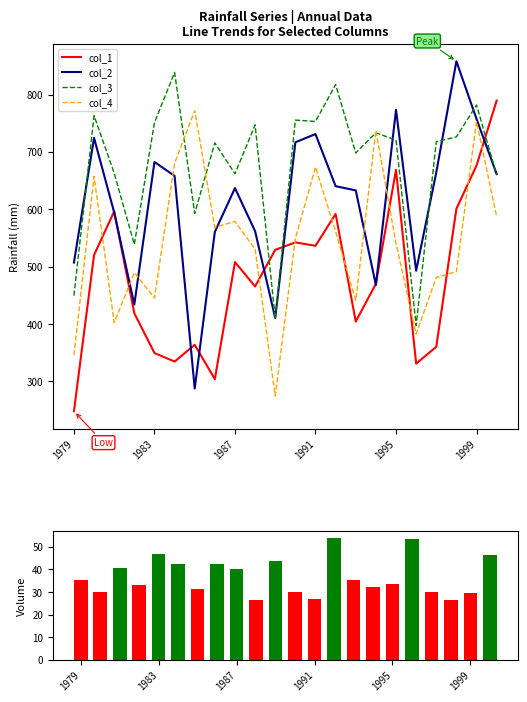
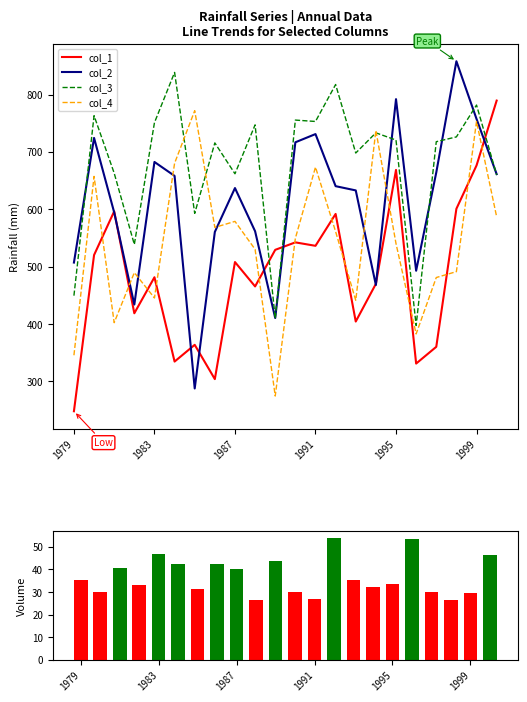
  {
    "Rainfall Series | Annual Data Line Trends for Selected Columns": {
      "col_1": {
        "1979": 250,
-       "1983": 350,
+       "1983": 480,
        "1987": 510,
        "1991": 540,
        "1995": 670,
        "1999": 680
      },
      "col_2": {
        "1979": 510,
        "1983": 680,
        "1987": 640,
        "1991": 730,
-       "1995": 770
+       "1995": 790
      },
      "col_3": {
        "1979": 450,
        "1983": 750,
        "1987": 660,
        "1991": 750,
        "1995": 720,
        "1999": 780
      },
      "col_4": {
        "1979": 350,
        "1983": 450,
        "1987": 580,
        "1991": 670,
        "1995": 540
      }
    }
  }
